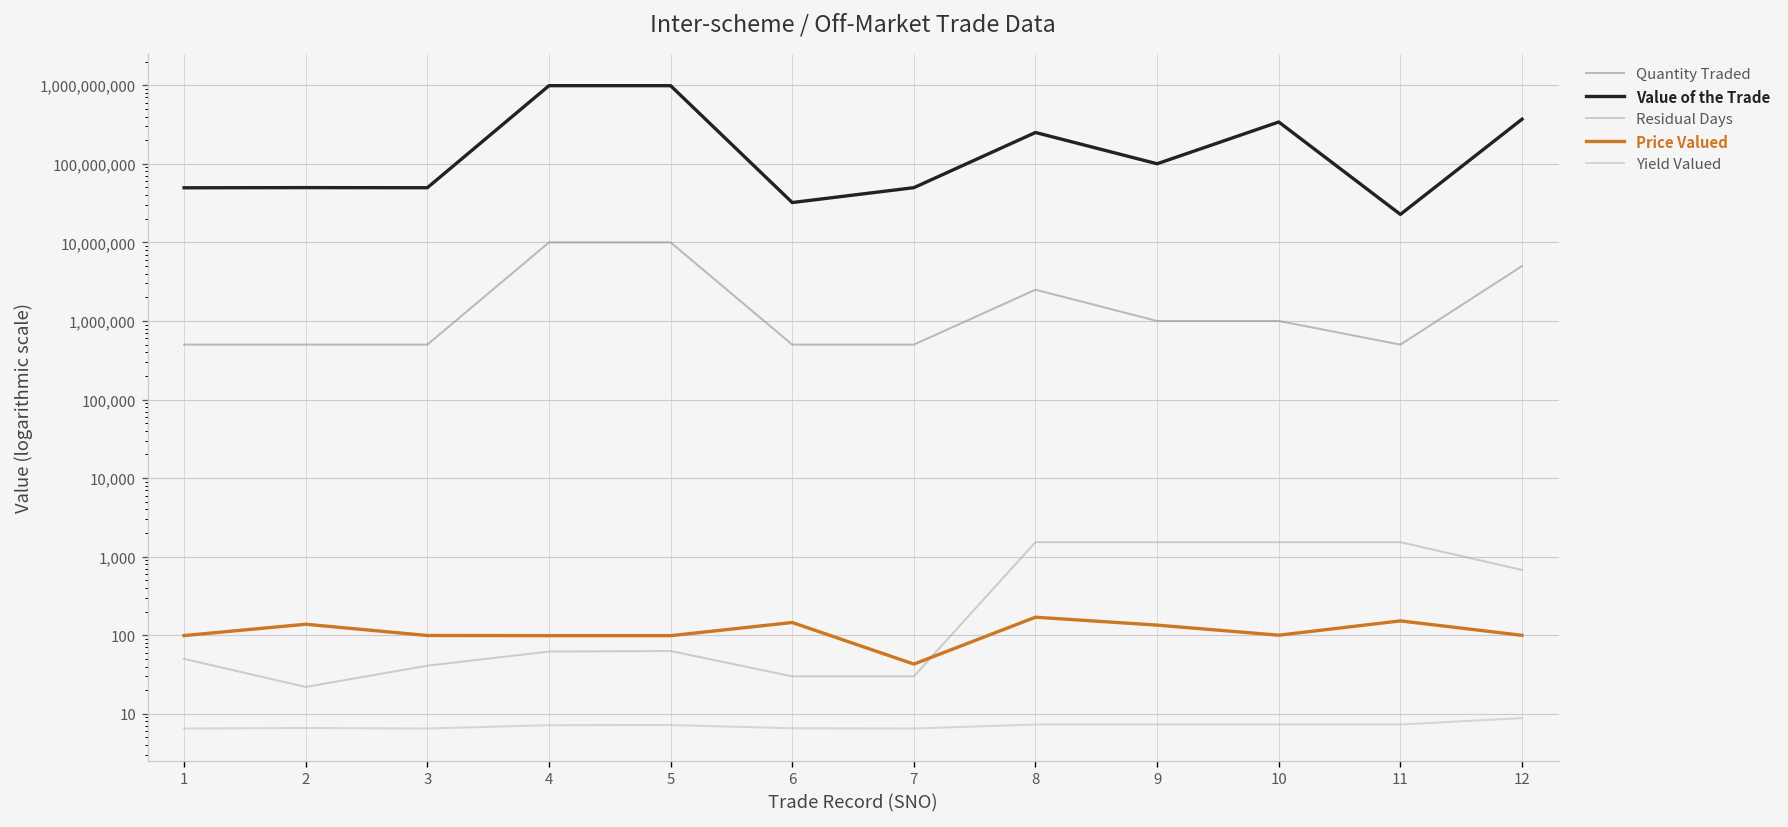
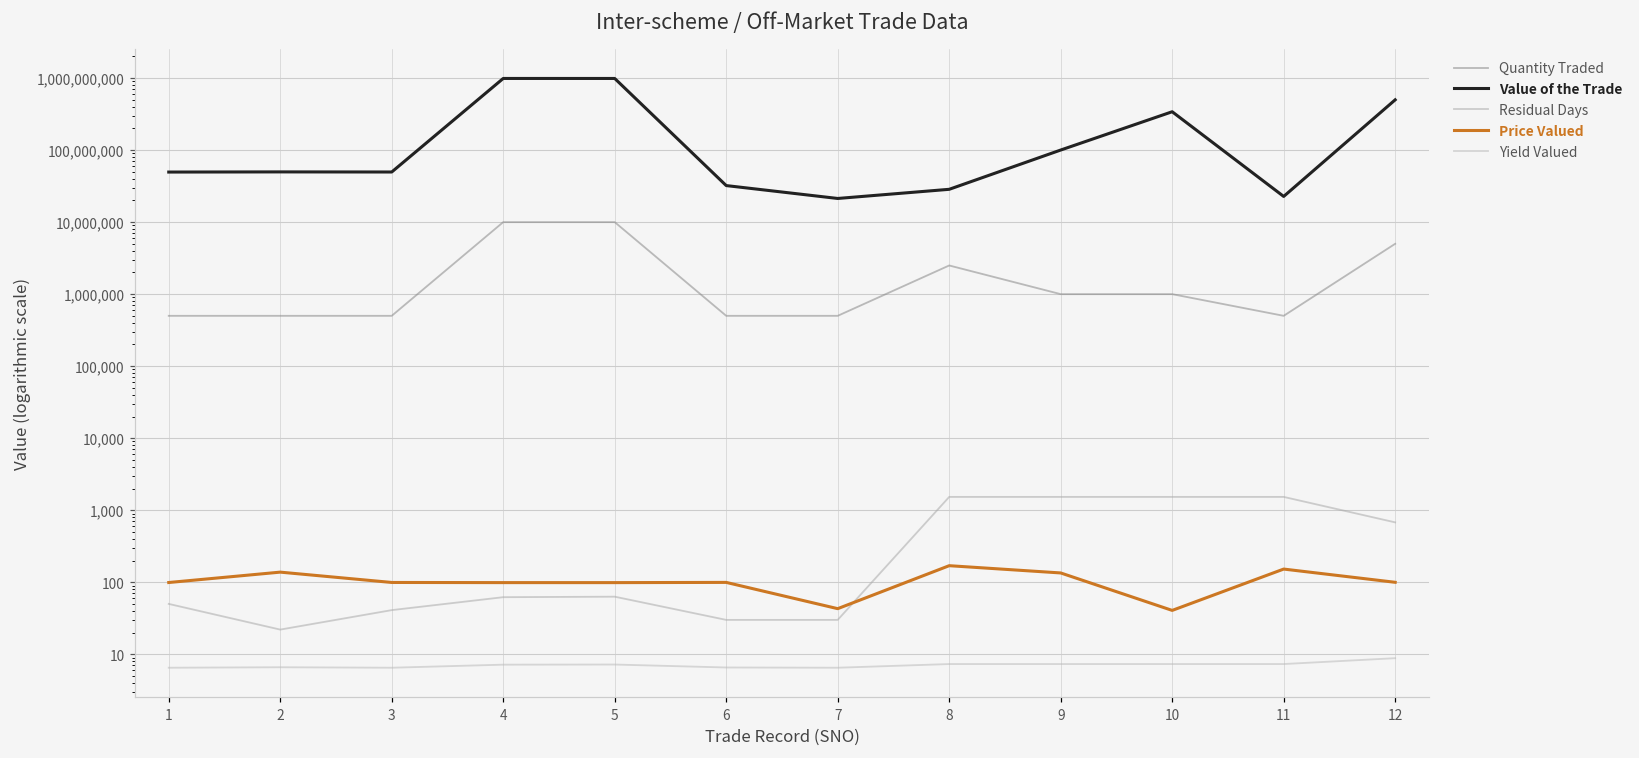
  {
    "Value of the Trade": {
      "1": "50,000,000",
      "2": "50,000,000",
      "3": "50,000,000",
      "4": "1,000,000,000",
      "5": "1,000,000,000",
      "6": "30,000,000",
-     "7": "50,000,000",
-     "8": "250,000,000",
+     "7": "21,000,000",
+     "8": "30,000,000",
      "9": "100,000,000",
      "10": "300,000,000",
      "11": "23,000,000",
-     "12": "400,000,000"
+     "12": "500,000,000"
    },
    "Price Valued": {
      "1": "100",
      "2": "140",
      "3": "100",
      "4": "100",
      "5": "100",
-     "6": "150",
+     "6": "100",
      "7": "40",
      "8": "170",
      "9": "130",
-     "10": "100",
+     "10": "40",
      "11": "150",
      "12": "100"
    }
  }
